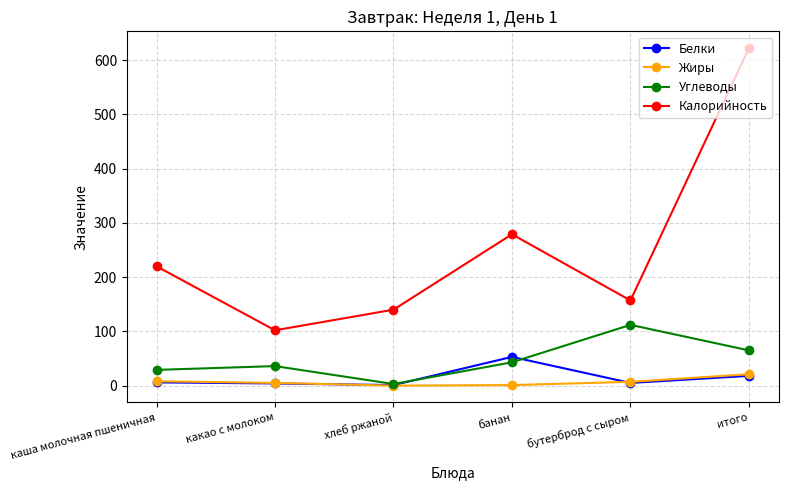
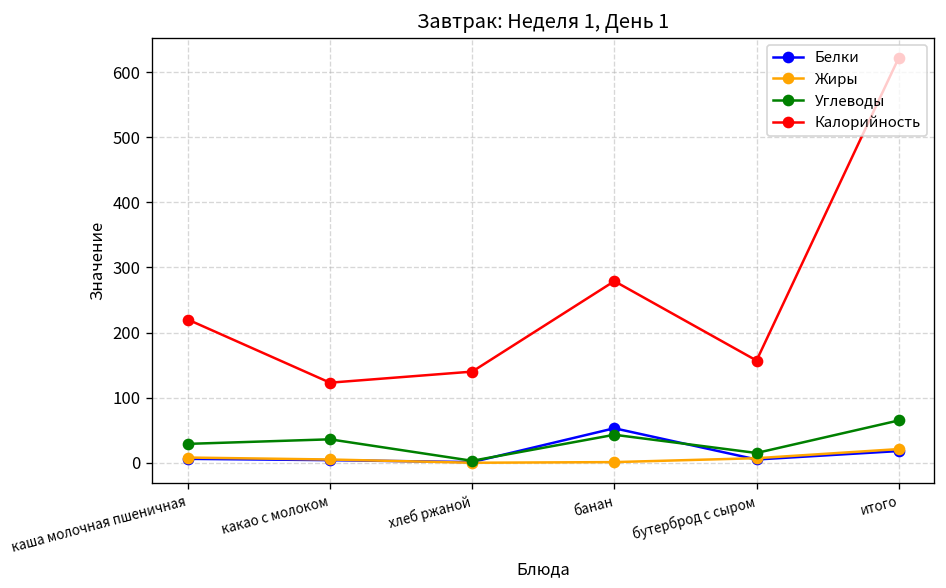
  {
    "Белки": {
      "банан": 50
    },
    "Жиры": {
      "банан": 0
    },
    "Углеводы": {
      "каша молочная пшеничная": 30,
      "какао с молоком": 40,
      "банан": 40,
-     "бутерброд с сыром": 110,
+     "бутерброд с сыром": 20,
      "итого": 70
    },
    "Калорийность": {
      "каша молочная пшеничная": 220,
-     "какао с молоком": 100,
+     "какао с молоком": 120,
      "хлеб ржаной": 140,
      "банан": 280,
      "бутерброд с сыром": 160
    }
  }
